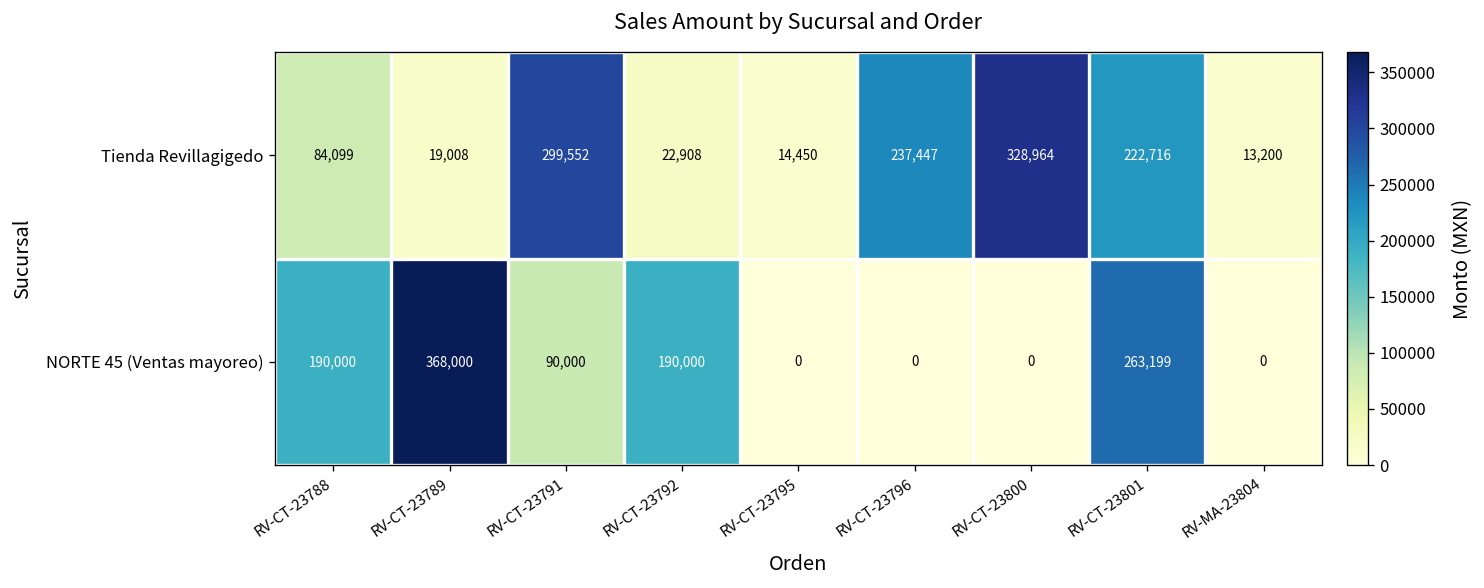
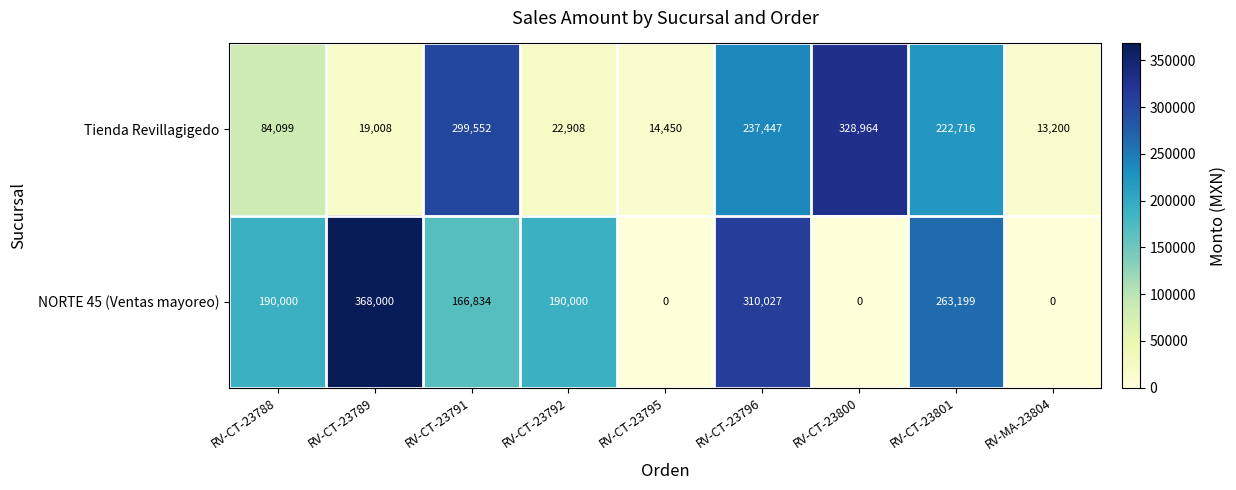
  {
    "Tienda Revillagigedo": {
      "RV-CT-23788": "84,099",
      "RV-CT-23789": "19,008",
      "RV-CT-23791": "299,552",
      "RV-CT-23792": "22,908",
      "RV-CT-23795": "14,450",
      "RV-CT-23796": "237,447",
      "RV-CT-23800": "328,964",
      "RV-CT-23801": "222,716",
      "RV-MA-23804": "13,200"
    },
    "NORTE 45 (Ventas mayoreo)": {
      "RV-CT-23788": "190,000",
      "RV-CT-23789": "368,000",
-     "RV-CT-23791": "90,000",
+     "RV-CT-23791": "166,834",
      "RV-CT-23792": "190,000",
      "RV-CT-23795": "0",
-     "RV-CT-23796": "0",
+     "RV-CT-23796": "310,027",
      "RV-CT-23800": "0",
      "RV-CT-23801": "263,199",
      "RV-MA-23804": "0"
    }
  }
